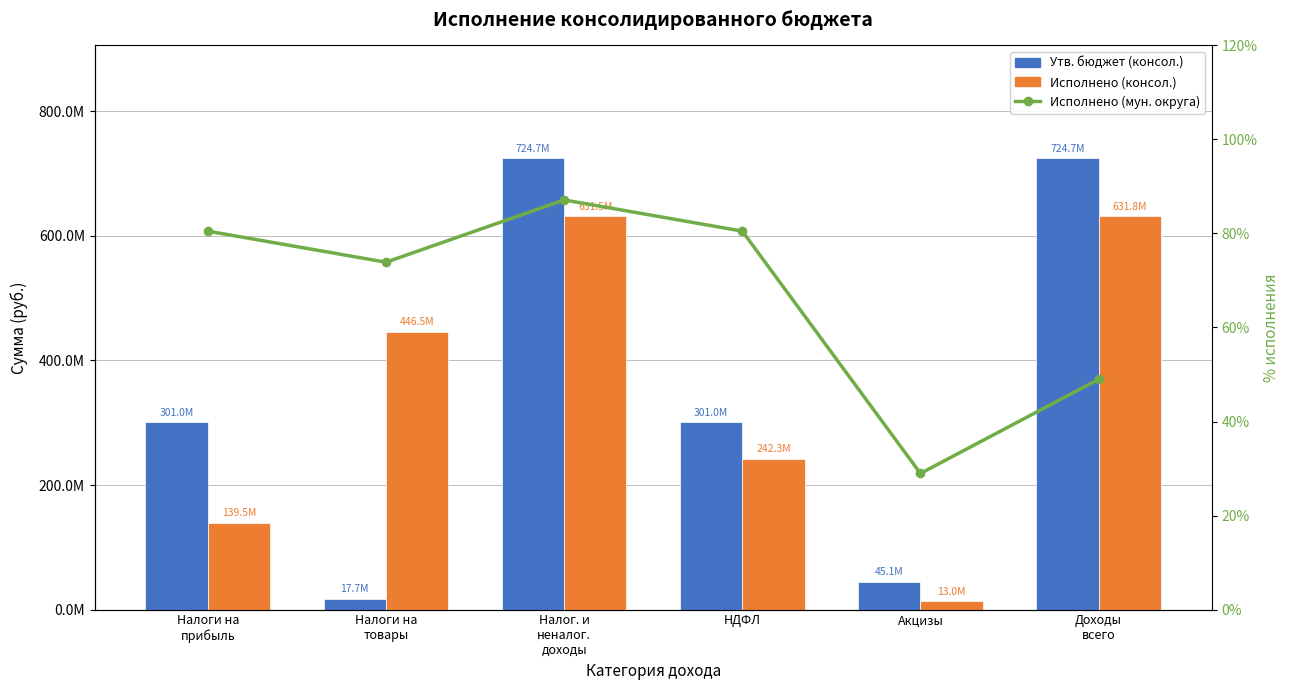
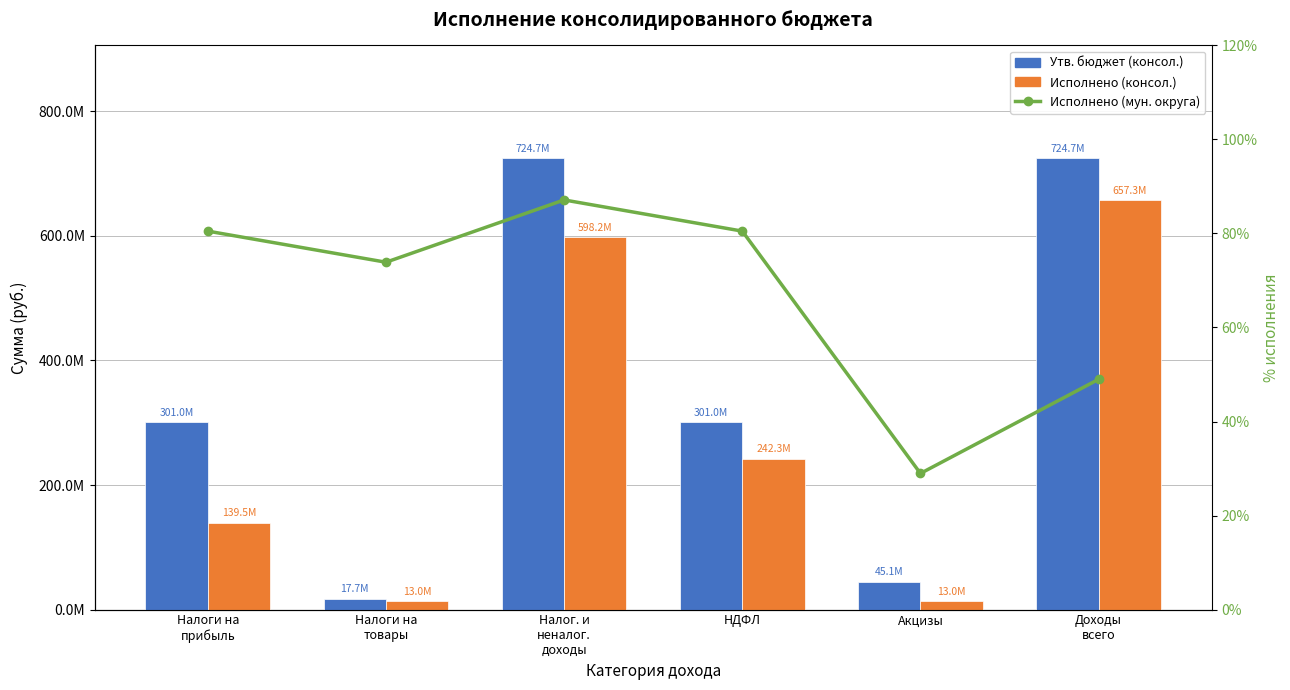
  {
    "Утв. бюджет (консол.)": {
      "Налоги на прибыль": "301.0M",
      "Налоги на товары": "17.7M",
      "Налог. и неналог. доходы": "724.7M",
      "НДФЛ": "301.0M",
      "Акцизы": "45.1M",
      "Доходы всего": "724.7M"
    },
    "Исполнено (консол.)": {
      "Налоги на прибыль": "139.5M",
-     "Налоги на товары": "446.5M",
-     "Налог. и неналог. доходы": "631.5M",
+     "Налоги на товары": "13.0M",
+     "Налог. и неналог. доходы": "598.2M",
      "НДФЛ": "242.3M",
      "Акцизы": "13.0M",
-     "Доходы всего": "631.8M"
+     "Доходы всего": "657.3M"
    }
  }
